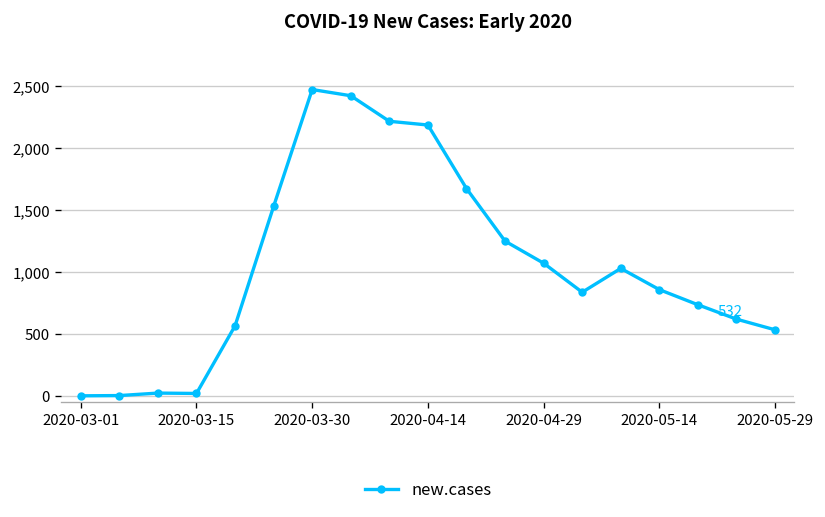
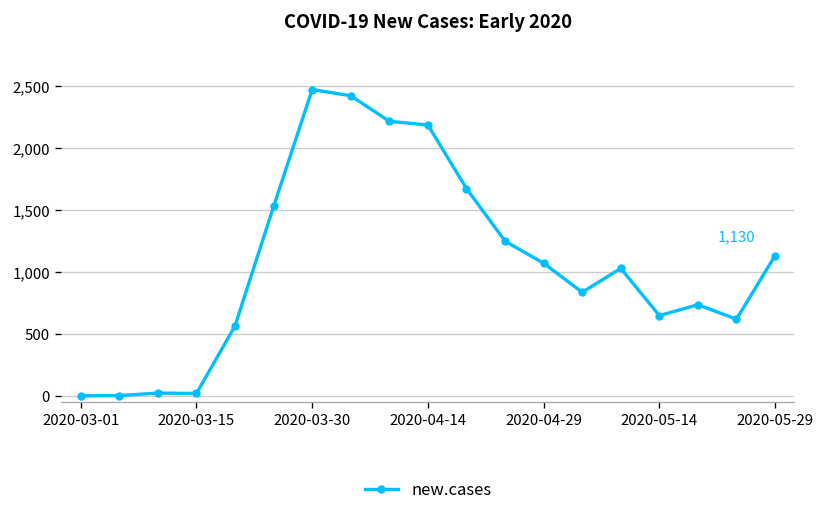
  {
-   "2020-05-14": "860",
-   "2020-05-29": "532"
+   "2020-05-14": "650",
+   "2020-05-29": "1,130"
  }
